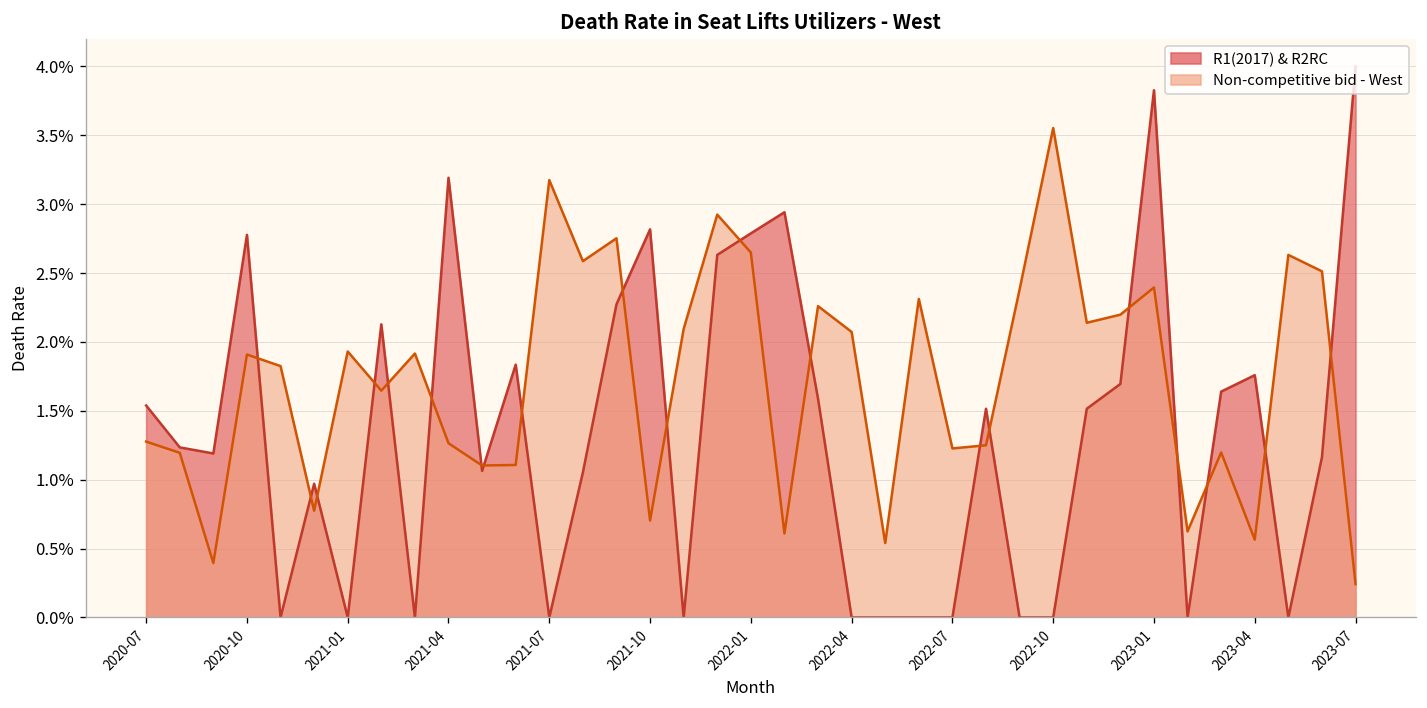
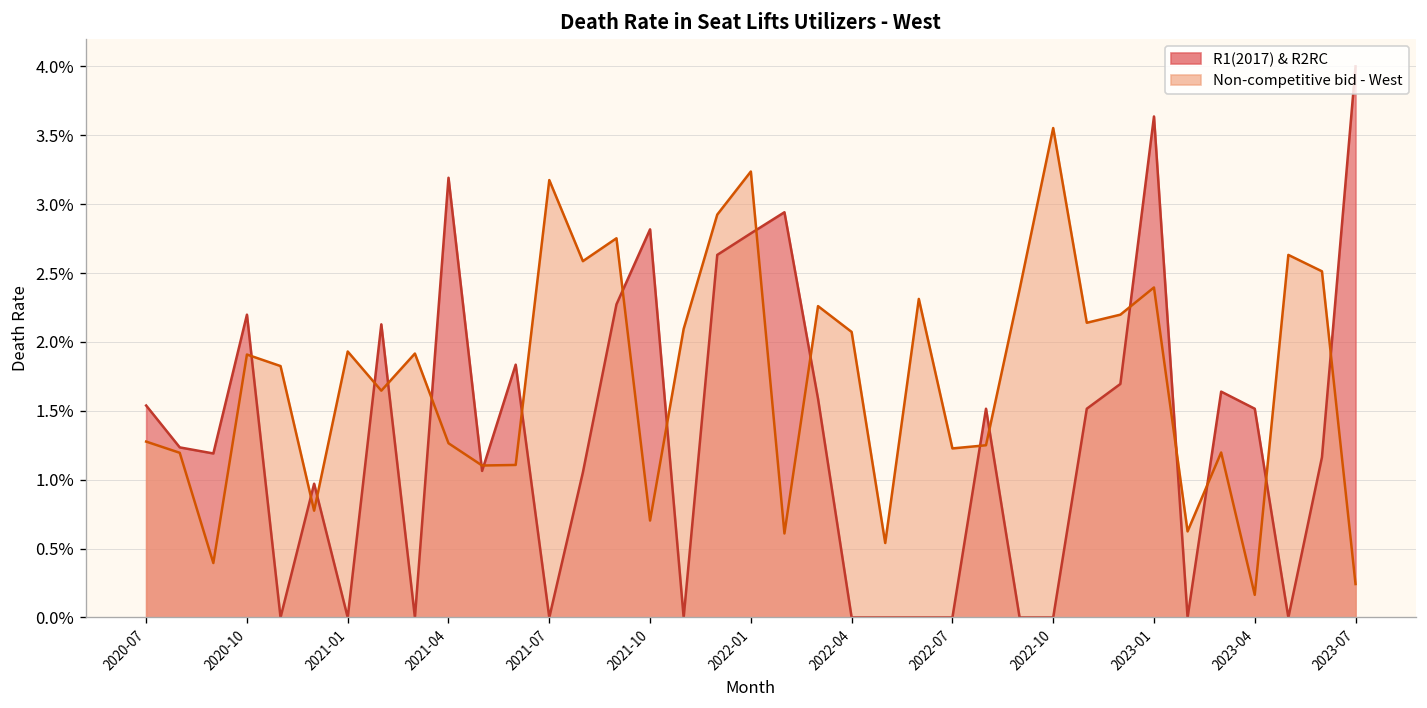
  {
    "R1(2017) & R2RC": {
      "2020-07": "1.54%",
-     "2020-10": "2.78%",
+     "2020-10": "2.20%",
      "2021-01": "0.00%",
      "2021-04": "3.19%",
      "2021-07": "0.00%",
      "2021-10": "2.82%",
      "2022-01": "2.79%",
      "2022-04": "0.00%",
      "2022-07": "0.00%",
      "2022-10": "0.00%",
-     "2023-01": "3.83%",
-     "2023-04": "1.76%"
+     "2023-01": "3.64%",
+     "2023-04": "1.52%"
    },
    "Non-competitive bid - West": {
      "2020-07": "1.28%",
      "2020-10": "1.91%",
      "2021-01": "1.93%",
      "2021-04": "1.26%",
      "2021-07": "3.17%",
      "2021-10": "0.70%",
-     "2022-01": "2.65%",
+     "2022-01": "3.24%",
      "2022-04": "2.07%",
      "2022-07": "1.23%",
      "2022-10": "3.55%",
      "2023-01": "2.40%",
-     "2023-04": "0.56%",
+     "2023-04": "0.16%",
      "2023-07": "0.24%"
    }
  }
